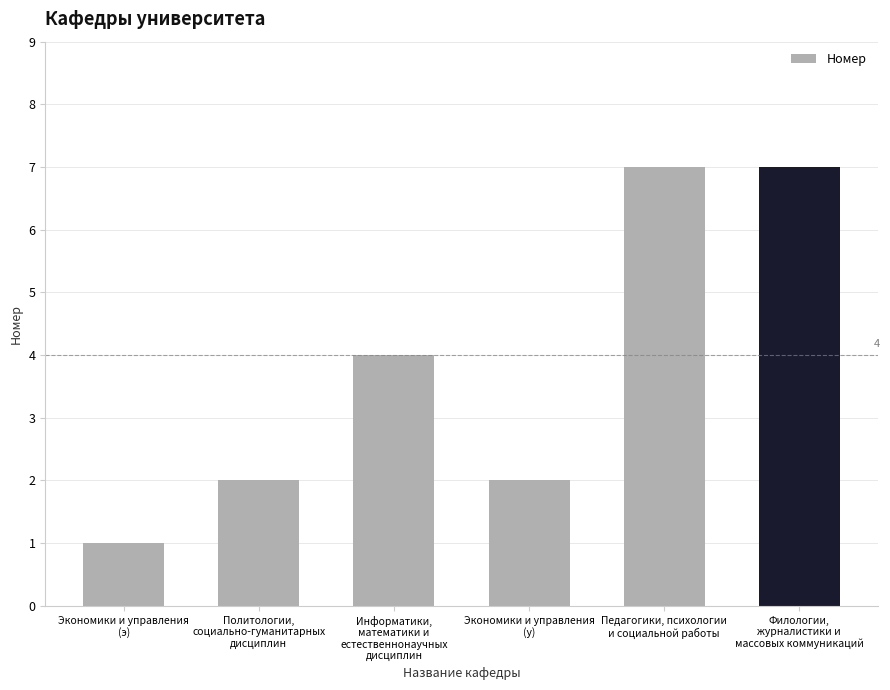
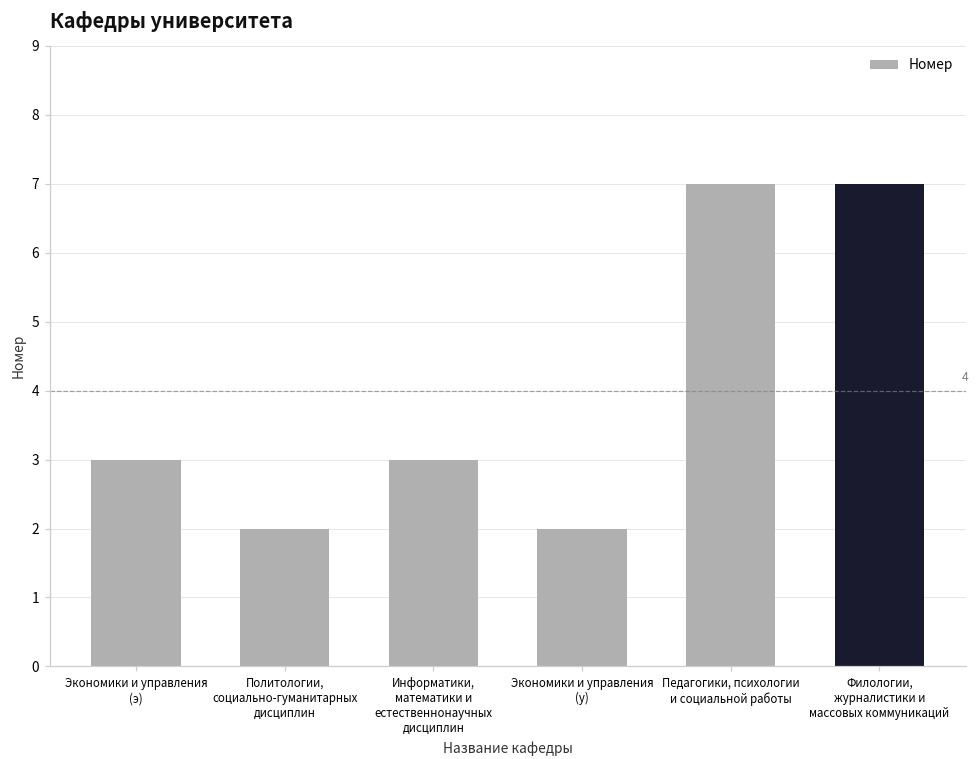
  {
-   "Экономики и управления (э)": 1,
+   "Экономики и управления (э)": 3,
    "Политологии, социально-гуманитарных дисциплин": 2,
-   "Информатики, математики и естественнонаучных дисциплин": 4,
+   "Информатики, математики и естественнонаучных дисциплин": 3,
    "Экономики и управления (у)": 2,
    "Педагогики, психологии и социальной работы": 7,
    "Филологии, журналистики и массовых коммуникаций": 7
  }
